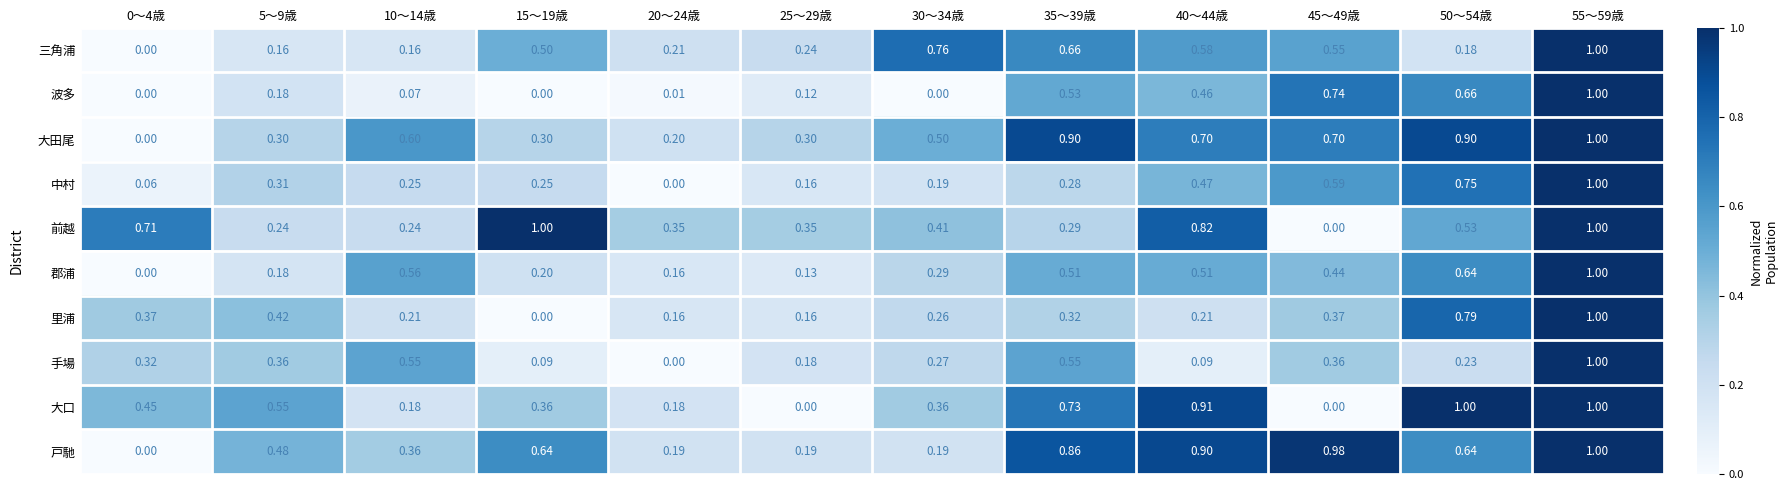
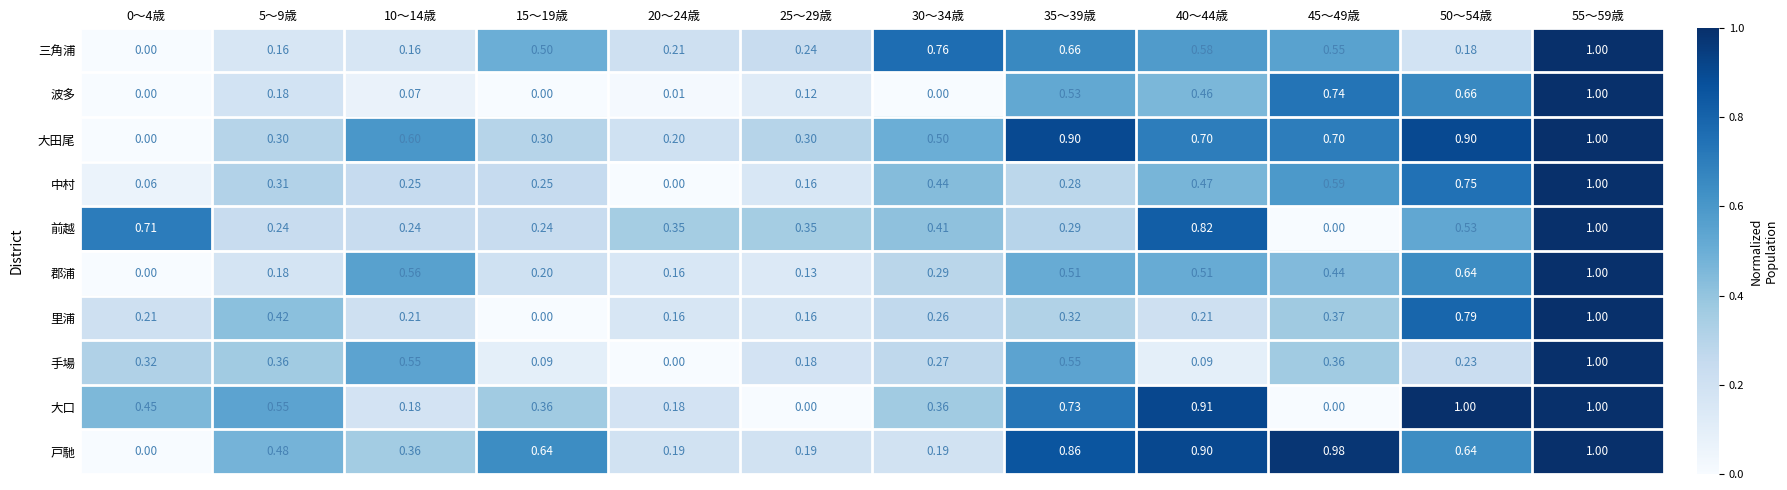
  {
    "三角浦": {
      "0～4歳": 0.00,
      "5～9歳": 0.16,
      "10～14歳": 0.16,
      "20～24歳": 0.21,
      "25～29歳": 0.24,
      "30～34歳": 0.76,
      "35～39歳": 0.66,
      "50～54歳": 0.18,
      "55～59歳": 1.00
    },
    "波多": {
      "0～4歳": 0.00,
      "5～9歳": 0.18,
      "10～14歳": 0.07,
      "15～19歳": 0.00,
      "20～24歳": 0.01,
      "25～29歳": 0.12,
      "30～34歳": 0.00,
      "40～44歳": 0.46,
      "45～49歳": 0.74,
      "50～54歳": 0.66,
      "55～59歳": 1.00
    },
    "大田尾": {
      "0～4歳": 0.00,
      "5～9歳": 0.30,
      "15～19歳": 0.30,
      "20～24歳": 0.20,
      "25～29歳": 0.30,
      "35～39歳": 0.90,
      "40～44歳": 0.70,
      "45～49歳": 0.70,
      "50～54歳": 0.90,
      "55～59歳": 1.00
    },
    "中村": {
      "0～4歳": 0.06,
      "5～9歳": 0.31,
      "10～14歳": 0.25,
      "15～19歳": 0.25,
      "20～24歳": 0.00,
      "25～29歳": 0.16,
-     "30～34歳": 0.19,
+     "30～34歳": 0.44,
      "35～39歳": 0.28,
      "40～44歳": 0.47,
      "50～54歳": 0.75,
      "55～59歳": 1.00
    },
    "前越": {
      "0～4歳": 0.71,
      "5～9歳": 0.24,
      "10～14歳": 0.24,
-     "15～19歳": 1.00,
+     "15～19歳": 0.24,
      "20～24歳": 0.35,
      "25～29歳": 0.35,
      "30～34歳": 0.41,
      "35～39歳": 0.29,
      "40～44歳": 0.82,
      "45～49歳": 0.00,
      "55～59歳": 1.00
    },
    "郡浦": {
      "0～4歳": 0.00,
      "5～9歳": 0.18,
      "15～19歳": 0.20,
      "20～24歳": 0.16,
      "25～29歳": 0.13,
      "30～34歳": 0.29,
      "45～49歳": 0.44,
      "50～54歳": 0.64,
      "55～59歳": 1.00
    },
    "里浦": {
-     "0～4歳": 0.37,
+     "0～4歳": 0.21,
      "5～9歳": 0.42,
      "10～14歳": 0.21,
      "15～19歳": 0.00,
      "20～24歳": 0.16,
      "25～29歳": 0.16,
      "30～34歳": 0.26,
      "35～39歳": 0.32,
      "40～44歳": 0.21,
      "45～49歳": 0.37,
      "50～54歳": 0.79,
      "55～59歳": 1.00
    },
    "手場": {
      "0～4歳": 0.32,
      "5～9歳": 0.36,
      "15～19歳": 0.09,
      "20～24歳": 0.00,
      "25～29歳": 0.18,
      "30～34歳": 0.27,
      "40～44歳": 0.09,
      "45～49歳": 0.36,
      "50～54歳": 0.23,
      "55～59歳": 1.00
    },
    "大口": {
      "0～4歳": 0.45,
      "10～14歳": 0.18,
      "15～19歳": 0.36,
      "20～24歳": 0.18,
      "25～29歳": 0.00,
      "30～34歳": 0.36,
      "35～39歳": 0.73,
      "40～44歳": 0.91,
      "45～49歳": 0.00,
      "50～54歳": 1.00,
      "55～59歳": 1.00
    },
    "戸馳": {
      "0～4歳": 0.00,
      "5～9歳": 0.48,
      "10～14歳": 0.36,
      "15～19歳": 0.64,
      "20～24歳": 0.19,
      "25～29歳": 0.19,
      "30～34歳": 0.19,
      "35～39歳": 0.86,
      "40～44歳": 0.90,
      "45～49歳": 0.98,
      "50～54歳": 0.64,
      "55～59歳": 1.00
    }
  }
